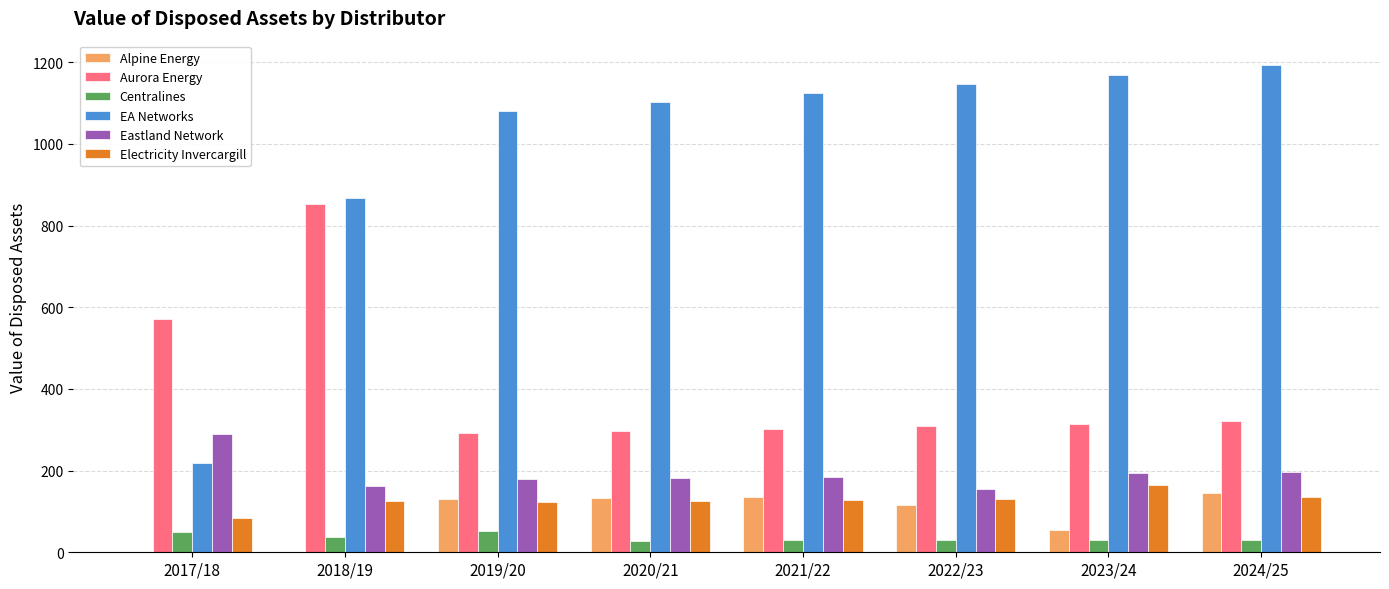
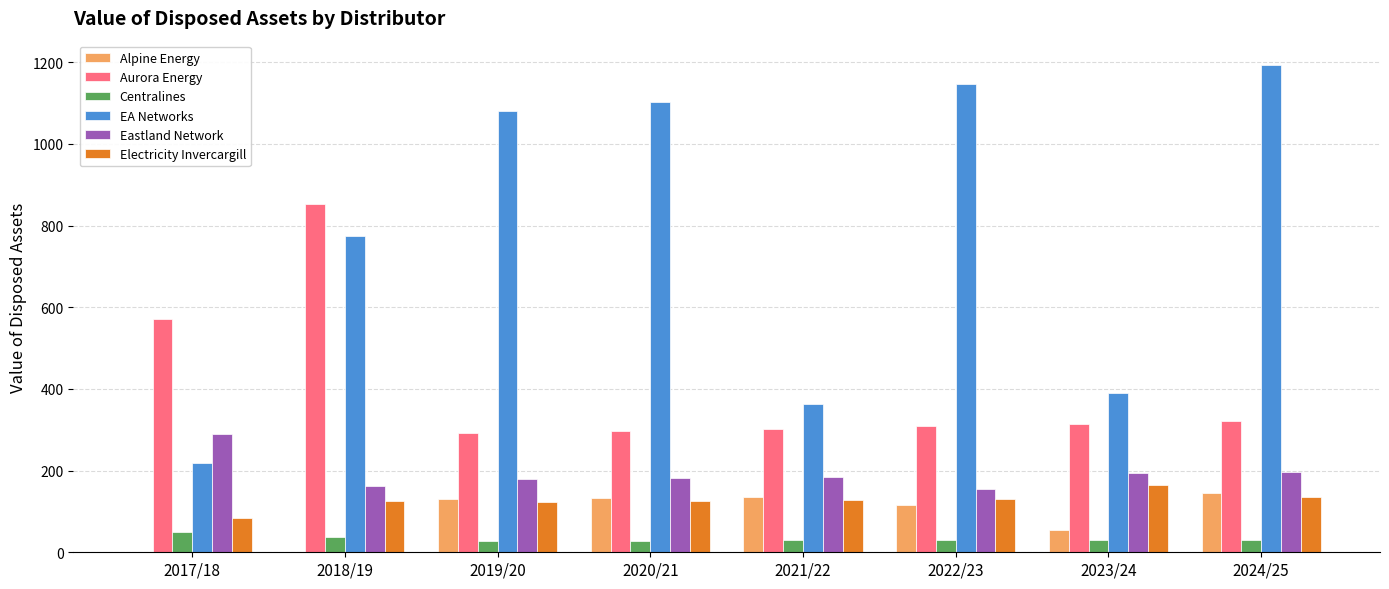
  {
    "Alpine Energy": {
      "2017/18": 0,
      "2018/19": 0,
      "2019/20": 130,
      "2020/21": 130,
      "2021/22": 140,
      "2022/23": 120,
      "2023/24": 50,
      "2024/25": 140
    },
    "Aurora Energy": {
      "2017/18": 570,
      "2018/19": 850,
      "2019/20": 290,
      "2020/21": 300,
      "2021/22": 300,
      "2022/23": 310,
      "2023/24": 310,
      "2024/25": 320
    },
    "Centralines": {
      "2017/18": 50,
      "2018/19": 40,
-     "2019/20": 50,
+     "2019/20": 30,
      "2020/21": 30,
      "2021/22": 30,
      "2022/23": 30,
      "2023/24": 30,
      "2024/25": 30
    },
    "EA Networks": {
      "2017/18": 220,
-     "2018/19": 870,
+     "2018/19": 770,
      "2019/20": 1080,
      "2020/21": 1100,
-     "2021/22": 1120,
+     "2021/22": 360,
      "2022/23": 1150,
-     "2023/24": 1170,
+     "2023/24": 390,
      "2024/25": 1190
    },
    "Eastland Network": {
      "2017/18": 290,
      "2018/19": 160,
      "2019/20": 180,
      "2020/21": 180,
      "2021/22": 190,
      "2022/23": 160,
      "2023/24": 190,
      "2024/25": 200
    },
    "Electricity Invercargill": {
      "2017/18": 90,
      "2018/19": 130,
      "2019/20": 120,
      "2020/21": 120,
      "2021/22": 130,
      "2022/23": 130,
      "2023/24": 170,
      "2024/25": 140
    }
  }
